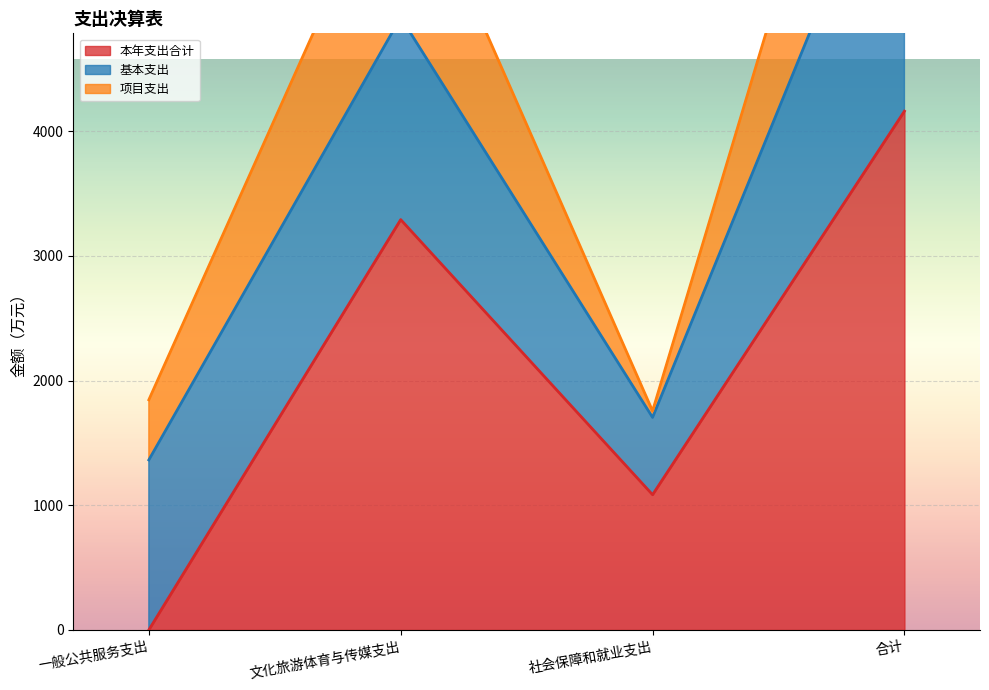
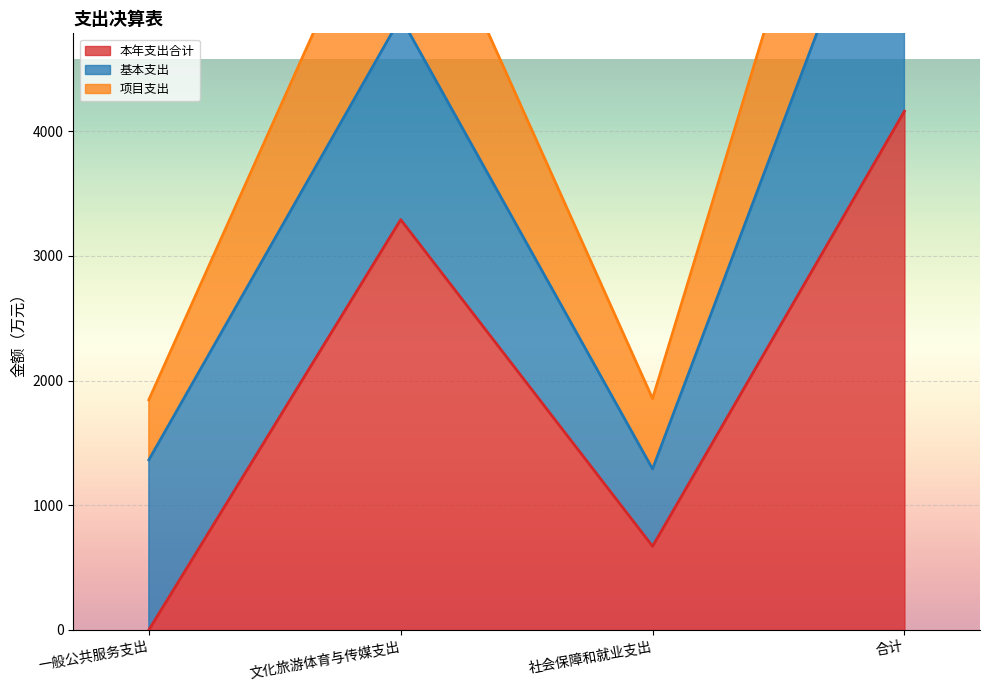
  {
    "本年支出合计": {
      "一般公共服务支出": 0,
      "文化旅游体育与传媒支出": 3290,
-     "社会保障和就业支出": 1080,
+     "社会保障和就业支出": 670,
      "合计": 4160
    },
    "基本支出": {
      "一般公共服务支出": 1360,
      "社会保障和就业支出": 620
    },
    "项目支出": {
      "一般公共服务支出": 480,
-     "社会保障和就业支出": 50
+     "社会保障和就业支出": 560
    }
  }
